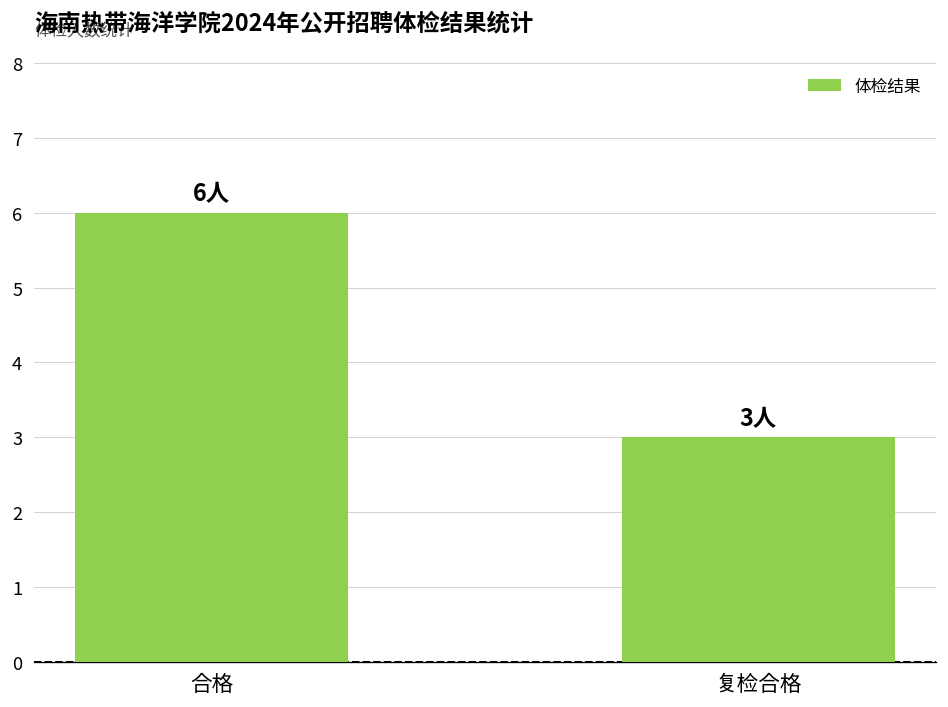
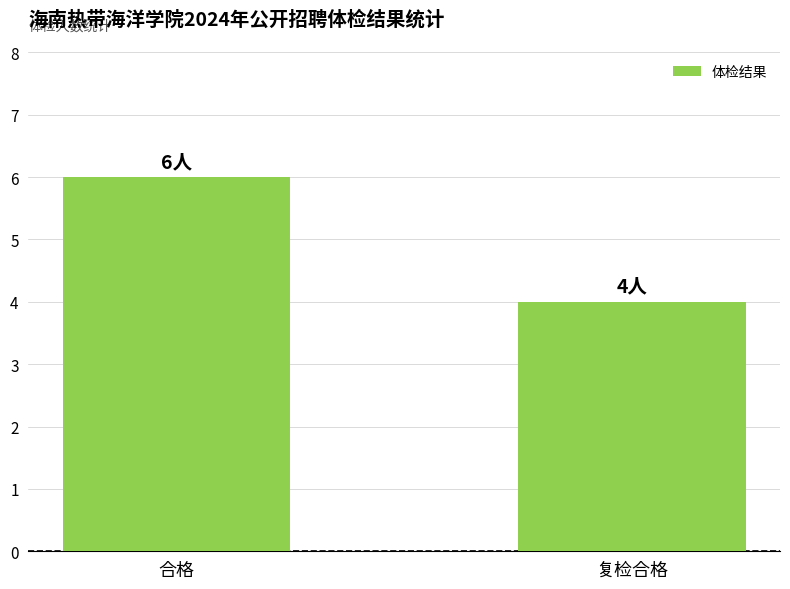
  {
    "合格": "6人",
-   "复检合格": "3人"
+   "复检合格": "4人"
  }
